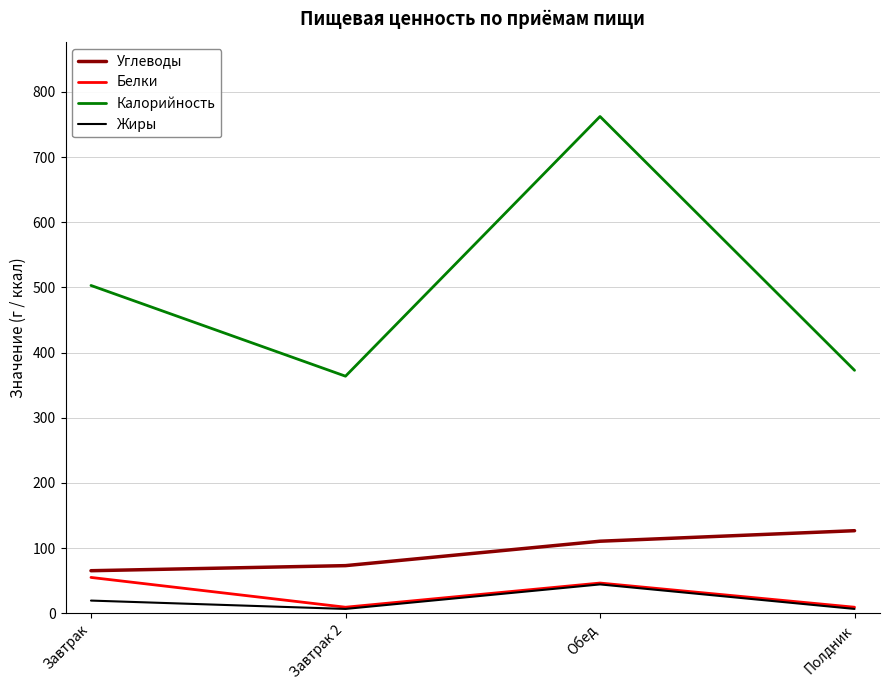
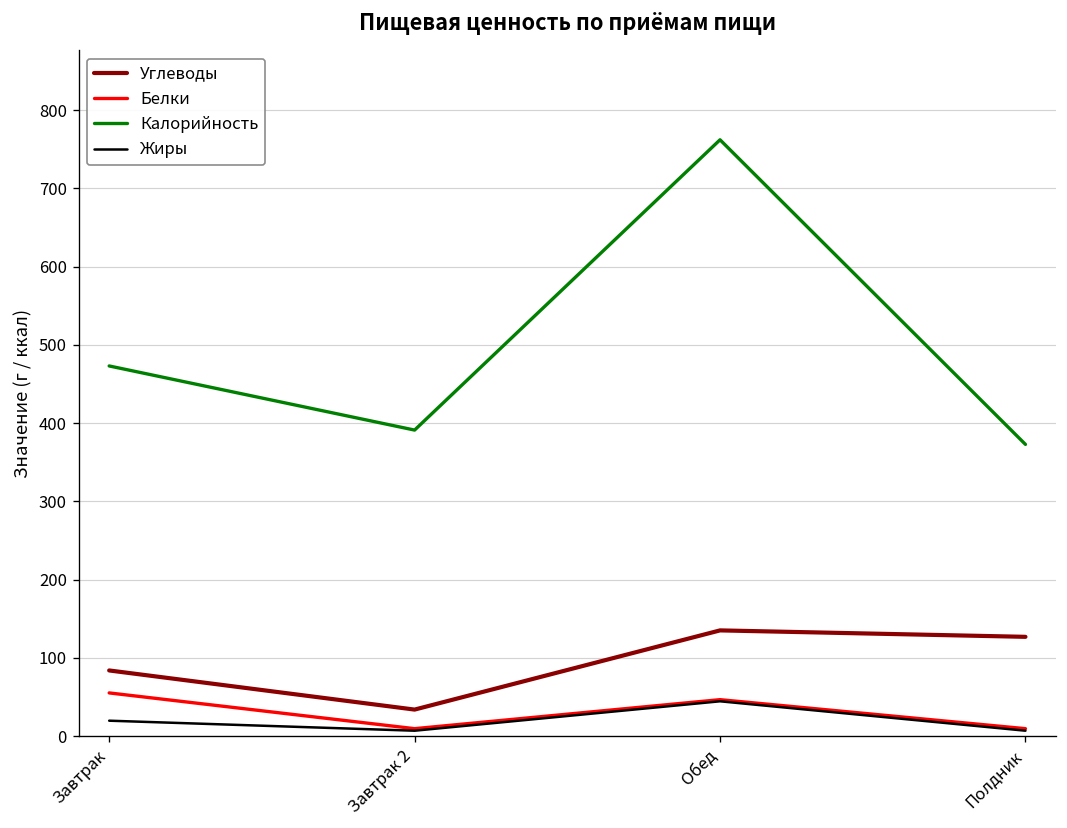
  {
    "Углеводы": {
-     "Завтрак": 70,
-     "Завтрак 2": 70,
-     "Обед": 110,
+     "Завтрак": 80,
+     "Завтрак 2": 30,
+     "Обед": 140,
      "Полдник": 130
    },
    "Белки": {
      "Завтрак": 60
    },
    "Калорийность": {
-     "Завтрак": 500,
-     "Завтрак 2": 360,
+     "Завтрак": 470,
+     "Завтрак 2": 390,
      "Обед": 760,
      "Полдник": 370
    },
    "Жиры": {
      "Завтрак": 20
    }
  }
